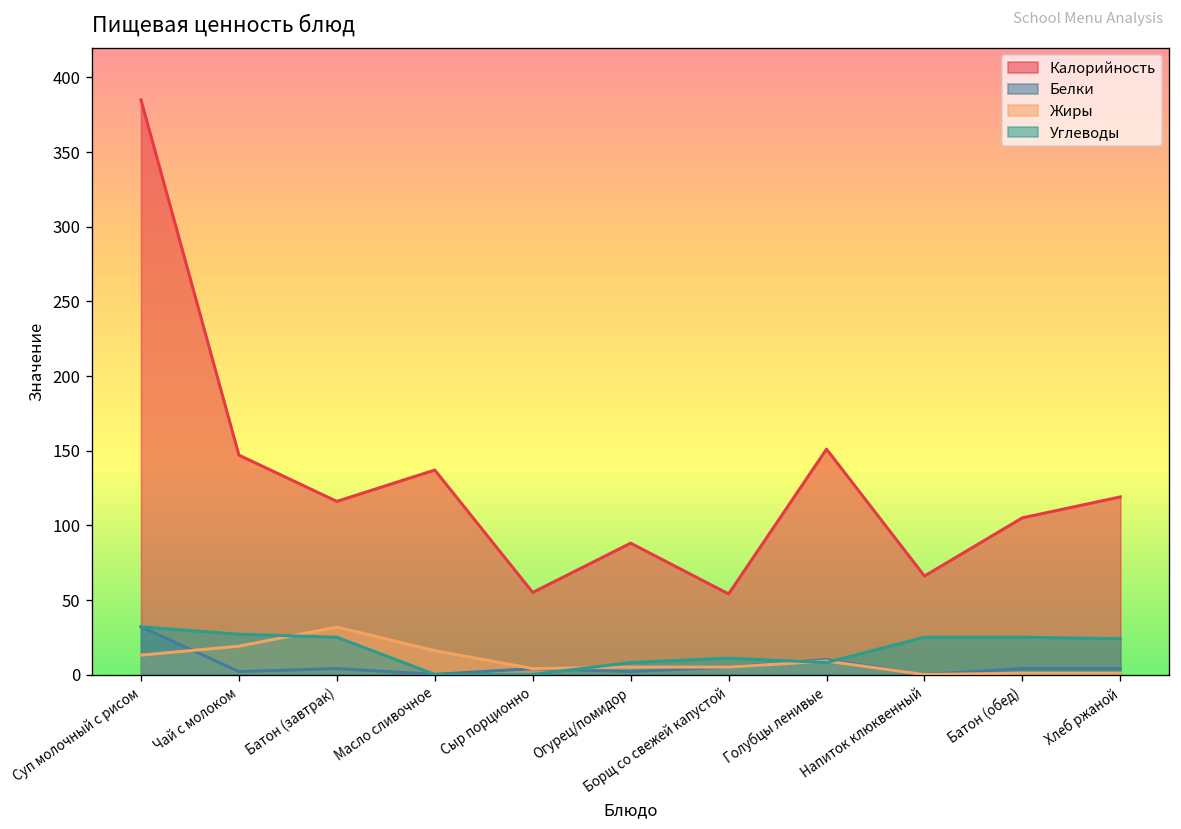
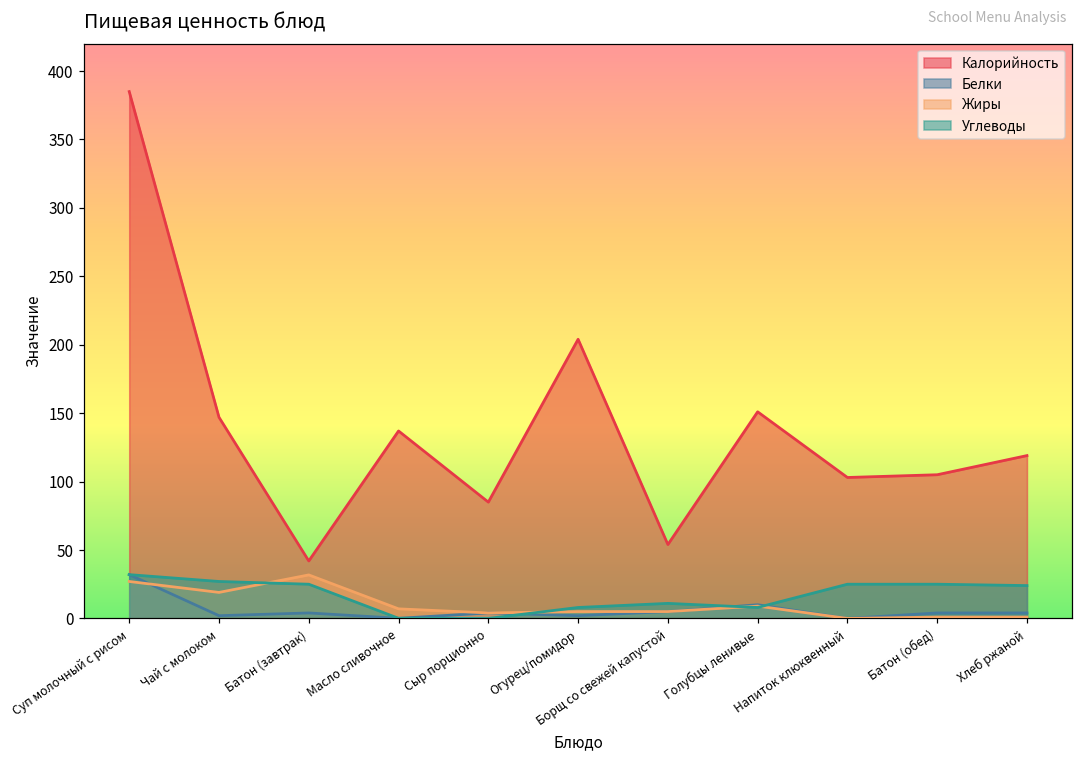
  {
    "Калорийность": {
      "Суп молочный с рисом": 385,
      "Чай с молоком": 147,
-     "Батон (завтрак)": 116,
+     "Батон (завтрак)": 42,
      "Масло сливочное": 137,
-     "Сыр порционно": 55,
-     "Огурец/помидор": 88,
+     "Сыр порционно": 85,
+     "Огурец/помидор": 204,
      "Борщ со свежей капустой": 54,
      "Голубцы ленивые": 151,
-     "Напиток клюквенный": 66,
+     "Напиток клюквенный": 103,
      "Батон (обед)": 105,
      "Хлеб ржаной": 119
    },
    "Жиры": {
-     "Суп молочный с рисом": 13,
+     "Суп молочный с рисом": 27,
      "Чай с молоком": 19,
      "Батон (завтрак)": 32,
-     "Масло сливочное": 16,
+     "Масло сливочное": 7,
      "Огурец/помидор": 5,
      "Батон (обед)": 1,
      "Хлеб ржаной": 1
    }
  }
